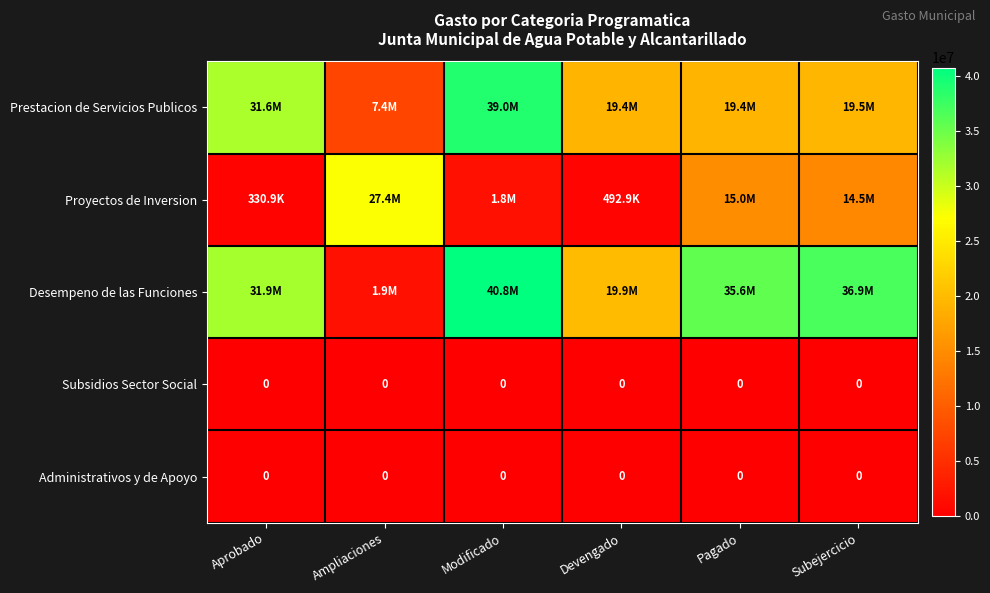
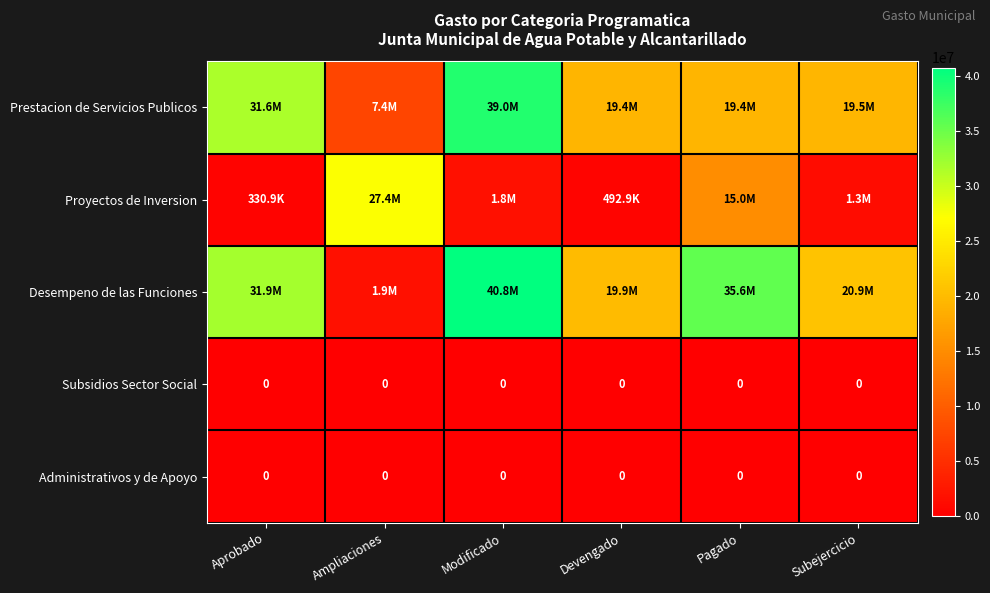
  {
    "Prestacion de Servicios Publicos": {
      "Aprobado": "31.6M",
      "Ampliaciones": "7.4M",
      "Modificado": "39.0M",
      "Devengado": "19.4M",
      "Pagado": "19.4M",
      "Subejercicio": "19.5M"
    },
    "Proyectos de Inversion": {
      "Aprobado": "330.9K",
      "Ampliaciones": "27.4M",
      "Modificado": "1.8M",
      "Devengado": "492.9K",
      "Pagado": "15.0M",
-     "Subejercicio": "14.5M"
+     "Subejercicio": "1.3M"
    },
    "Desempeno de las Funciones": {
      "Aprobado": "31.9M",
      "Ampliaciones": "1.9M",
      "Modificado": "40.8M",
      "Devengado": "19.9M",
      "Pagado": "35.6M",
-     "Subejercicio": "36.9M"
+     "Subejercicio": "20.9M"
    },
    "Subsidios Sector Social": {
      "Aprobado": "0",
      "Ampliaciones": "0",
      "Modificado": "0",
      "Devengado": "0",
      "Pagado": "0",
      "Subejercicio": "0"
    },
    "Administrativos y de Apoyo": {
      "Aprobado": "0",
      "Ampliaciones": "0",
      "Modificado": "0",
      "Devengado": "0",
      "Pagado": "0",
      "Subejercicio": "0"
    }
  }
